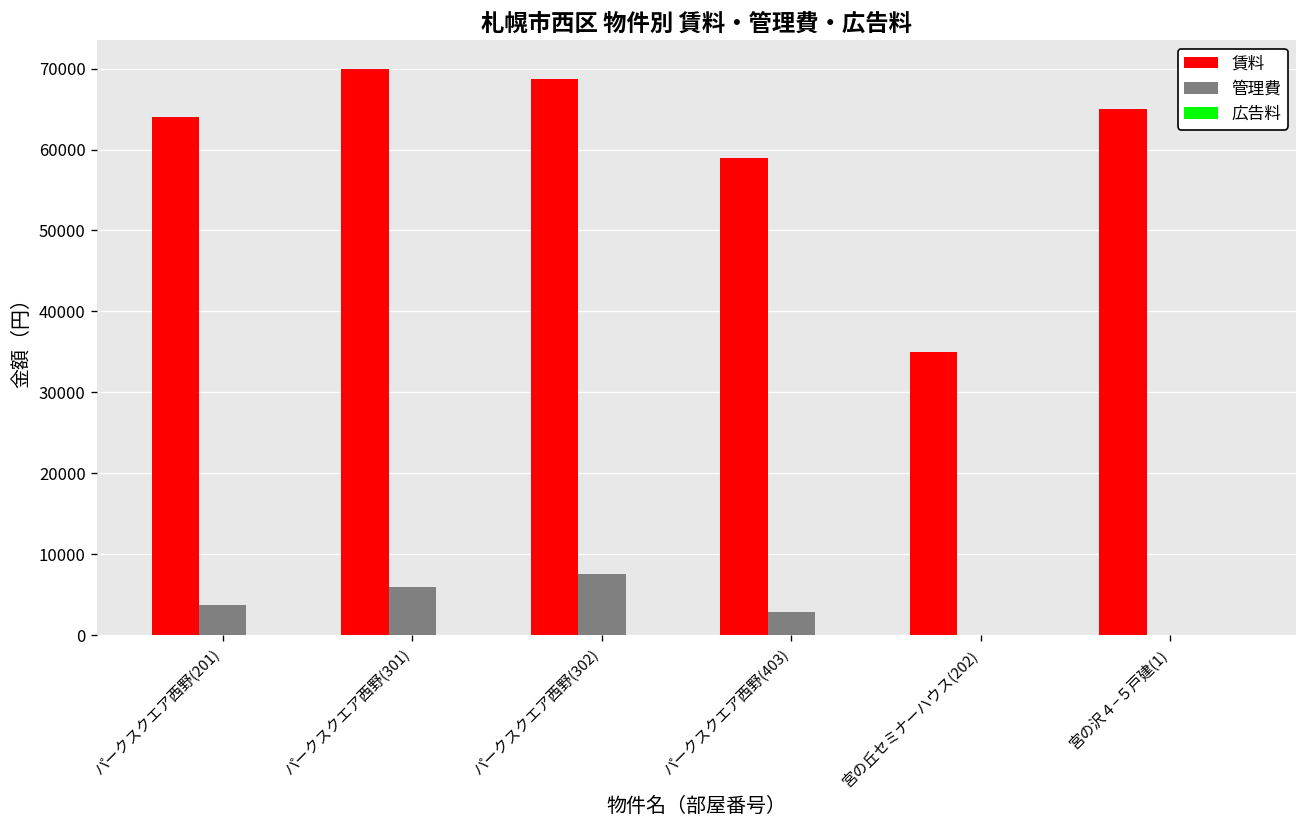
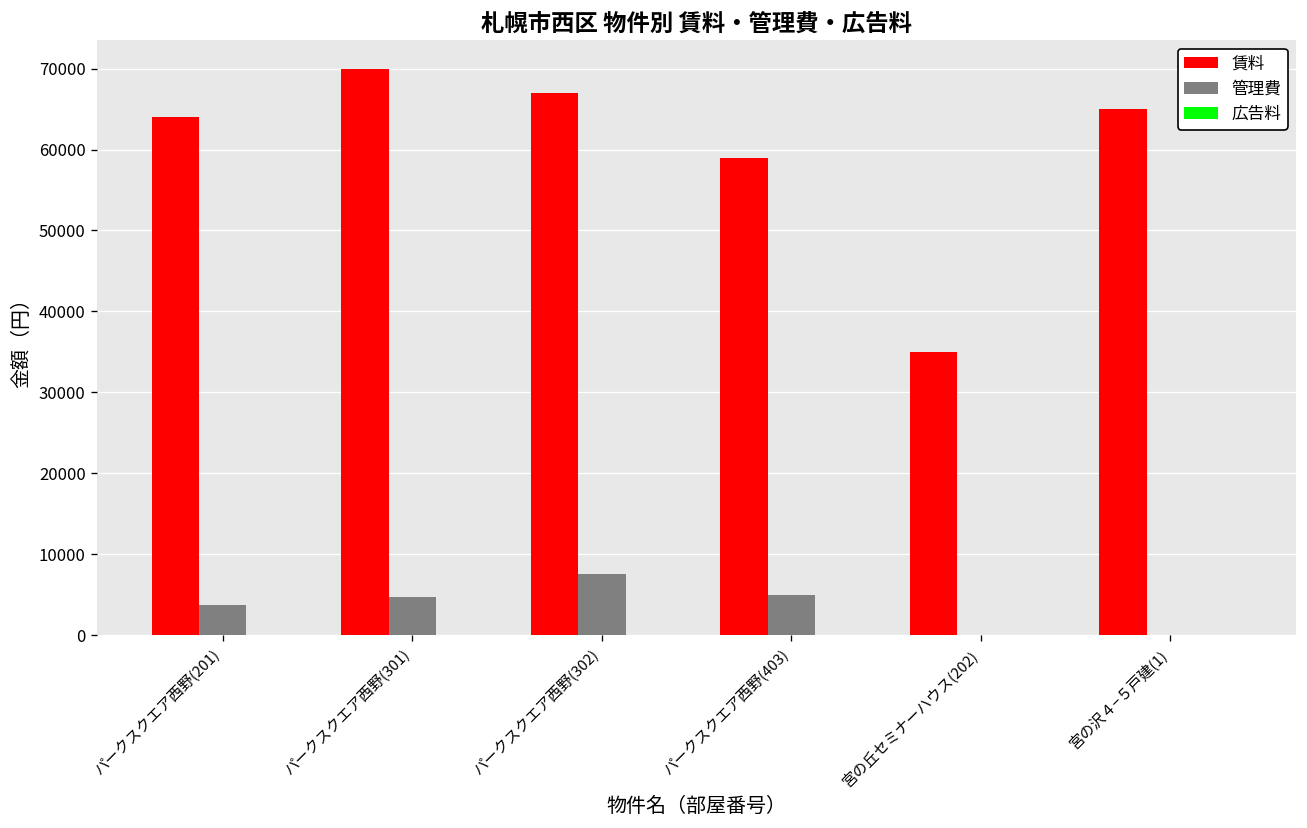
  {
    "賃料": {
      "パークスクエア西野(201)": 64000,
      "パークスクエア西野(301)": 70000,
-     "パークスクエア西野(302)": 69000,
+     "パークスクエア西野(302)": 67000,
      "パークスクエア西野(403)": 59000,
      "宮の丘セミナーハウス(202)": 35000,
      "宮の沢４−５戸建(1)": 65000
    },
    "管理費": {
      "パークスクエア西野(201)": 4000,
-     "パークスクエア西野(301)": 6000,
+     "パークスクエア西野(301)": 5000,
      "パークスクエア西野(302)": 8000,
-     "パークスクエア西野(403)": 3000,
+     "パークスクエア西野(403)": 5000,
      "宮の丘セミナーハウス(202)": 0,
      "宮の沢４−５戸建(1)": 0
    }
  }
